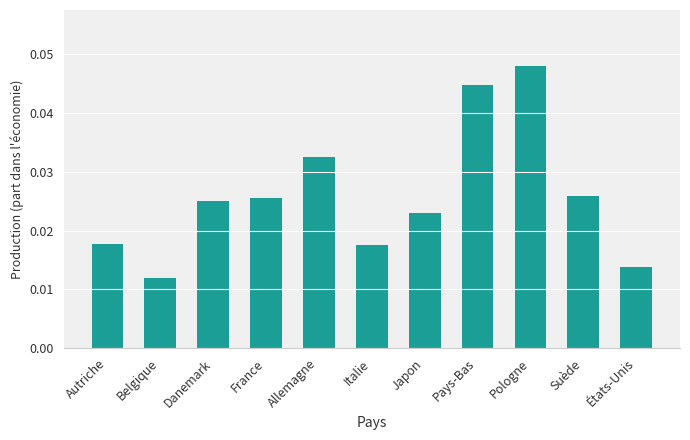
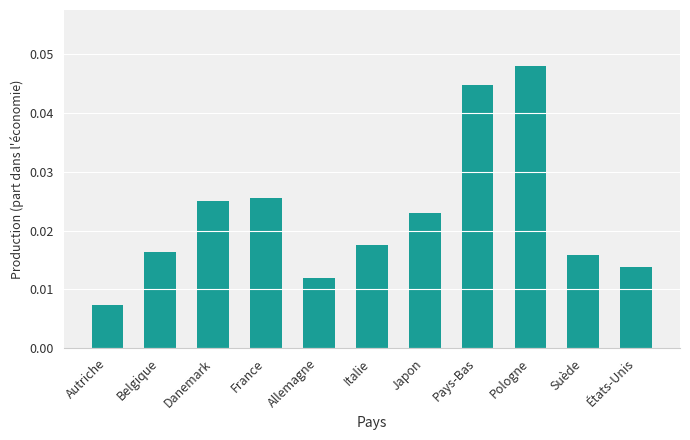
  {
-   "Autriche": 0.018,
-   "Belgique": 0.012,
+   "Autriche": 0.007,
+   "Belgique": 0.016,
    "Danemark": 0.025,
    "France": 0.026,
-   "Allemagne": 0.033,
+   "Allemagne": 0.012,
    "Italie": 0.018,
    "Japon": 0.023,
    "Pays-Bas": 0.045,
    "Pologne": 0.048,
-   "Suède": 0.026,
+   "Suède": 0.016,
    "États-Unis": 0.014
  }
